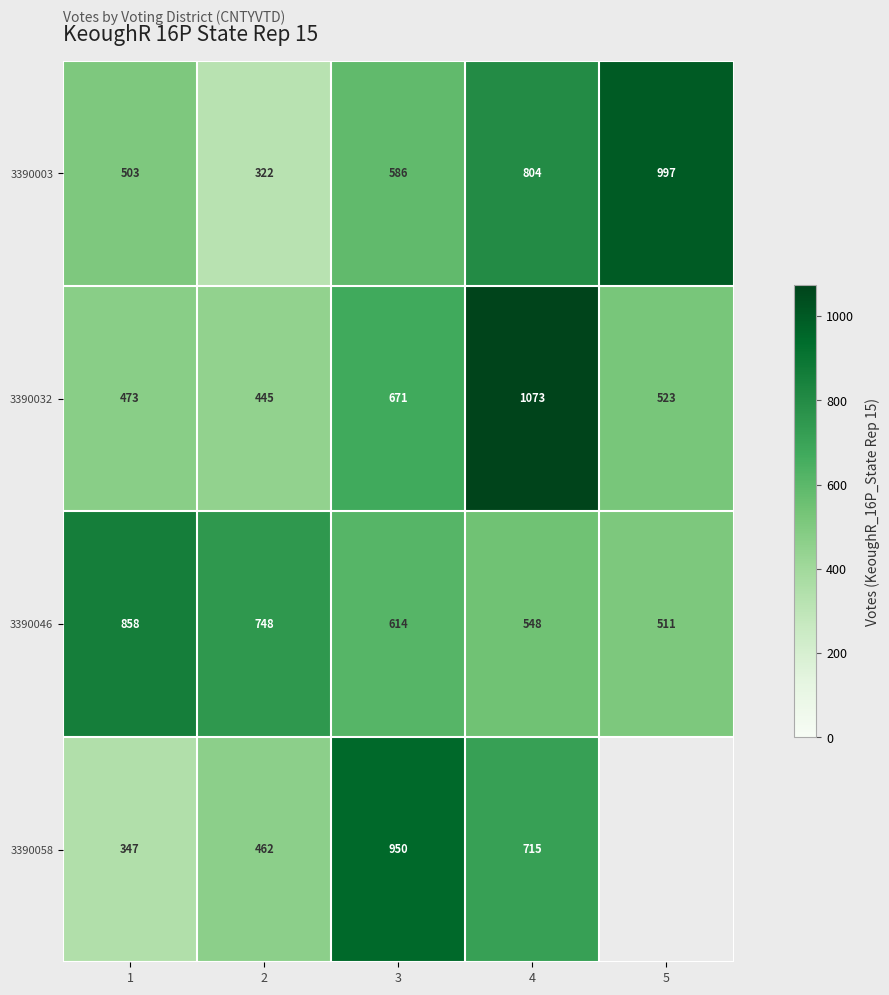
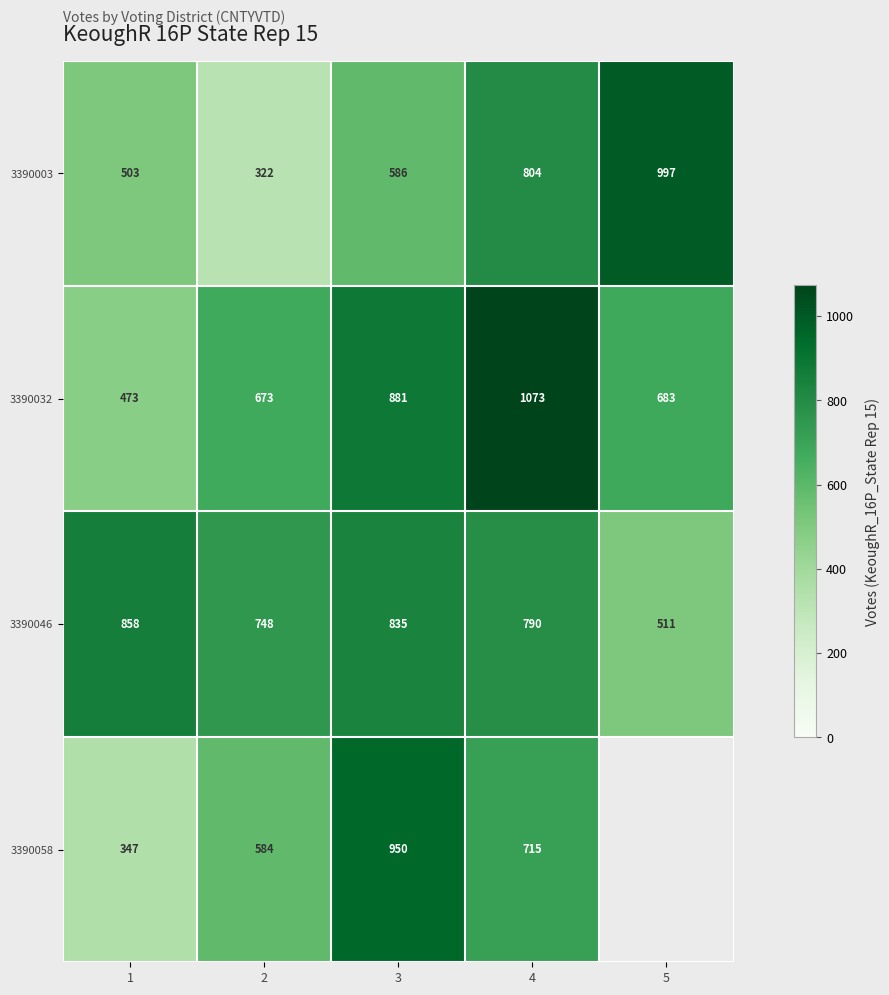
  {
    "3390003": {
      "1": 503,
      "2": 322,
      "3": 586,
      "4": 804,
      "5": 997
    },
    "3390032": {
      "1": 473,
-     "2": 445,
-     "3": 671,
+     "2": 673,
+     "3": 881,
      "4": 1073,
-     "5": 523
+     "5": 683
    },
    "3390046": {
      "1": 858,
      "2": 748,
-     "3": 614,
-     "4": 548,
+     "3": 835,
+     "4": 790,
      "5": 511
    },
    "3390058": {
      "1": 347,
-     "2": 462,
+     "2": 584,
      "3": 950,
      "4": 715
    }
  }
